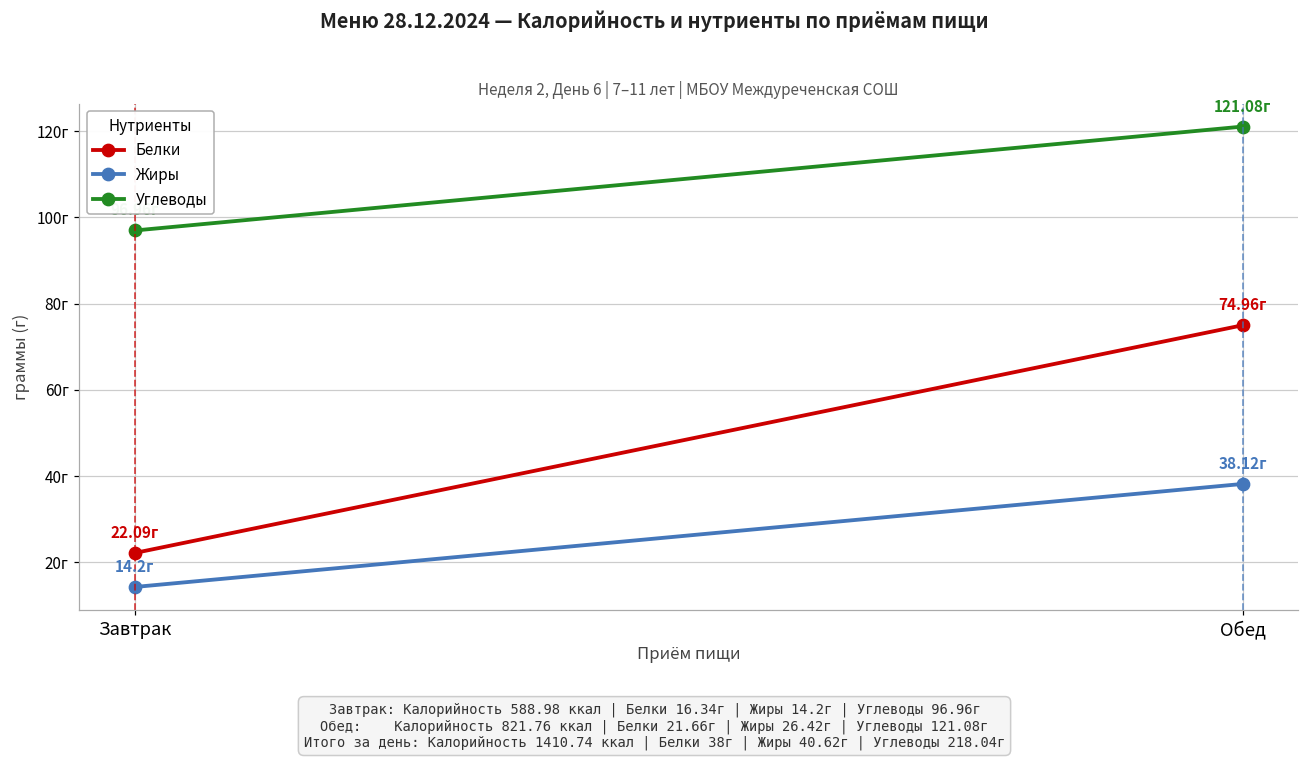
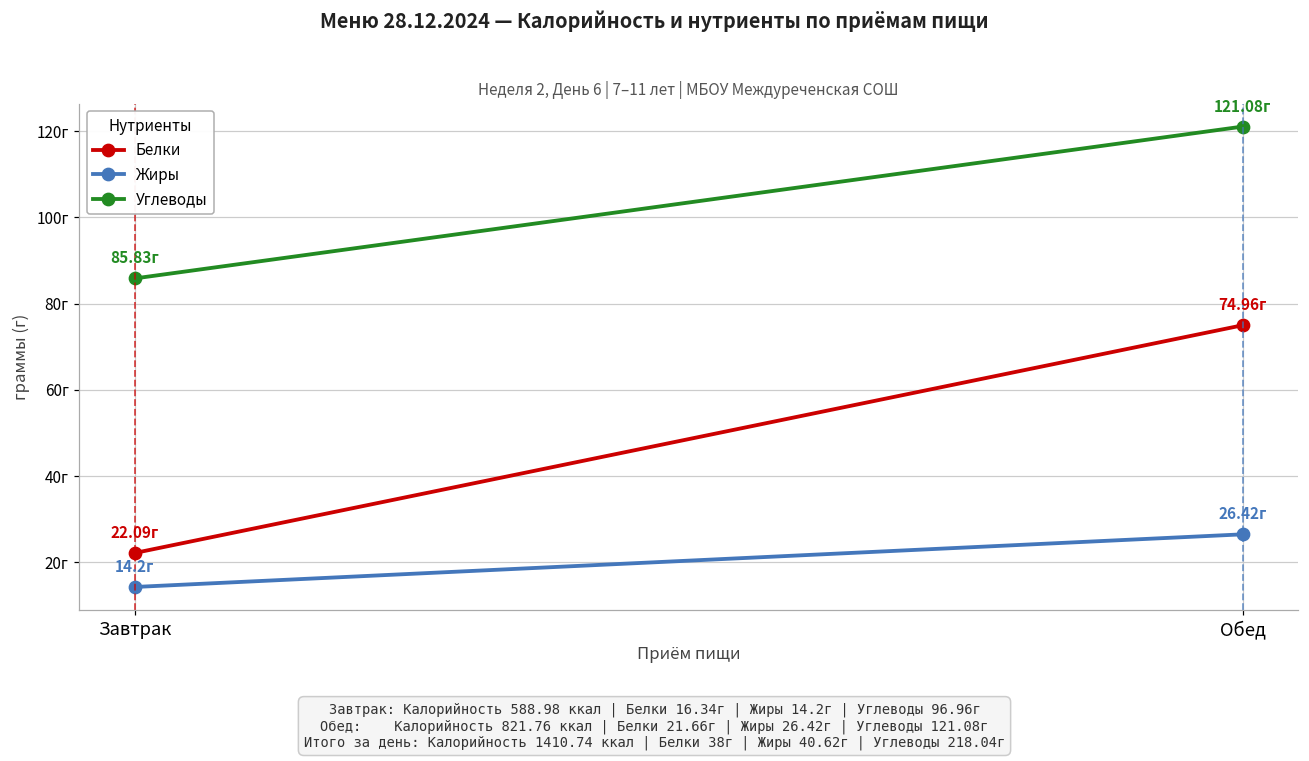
  {
    "Белки": {
      "Завтрак": "22.09г",
      "Обед": "74.96г"
    },
    "Жиры": {
      "Завтрак": "14.2г",
-     "Обед": "38.12г"
+     "Обед": "26.42г"
    },
    "Углеводы": {
-     "Завтрак": "97г"
+     "Завтрак": "86г"
    }
  }
